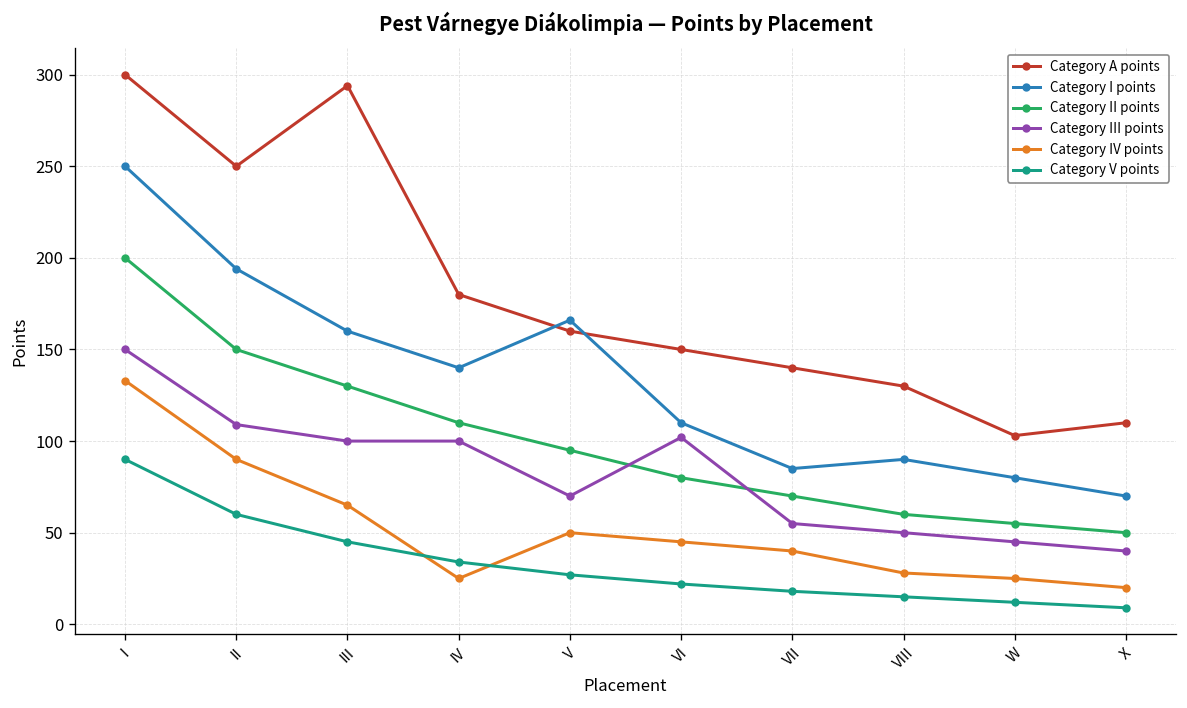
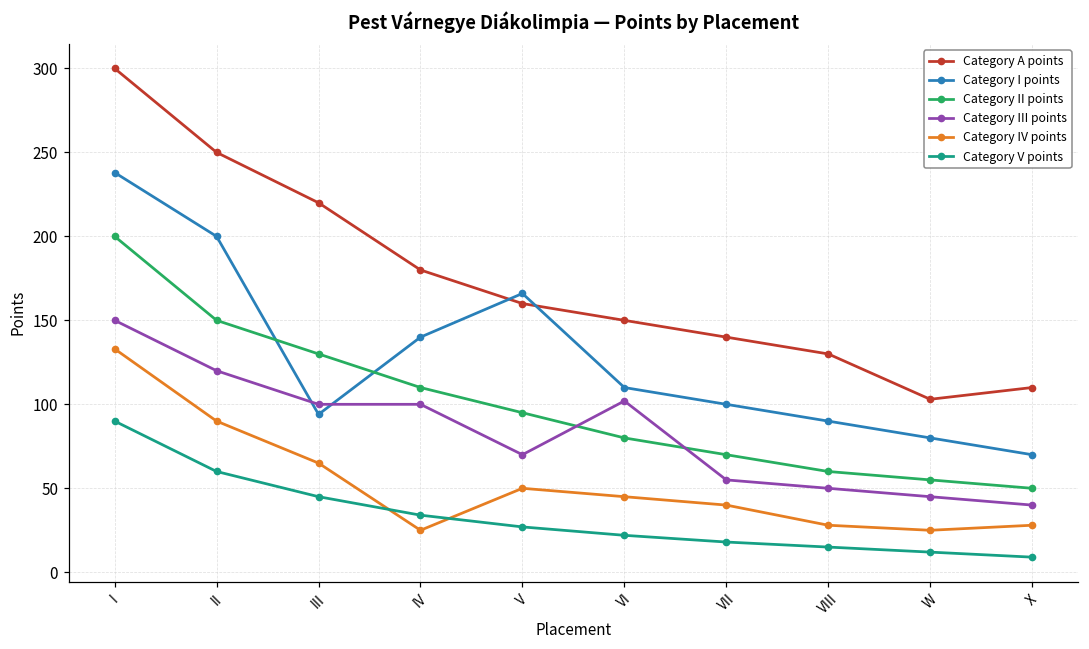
  {
    "Category A points": {
      "I": 300,
      "II": 250,
-     "III": 294,
+     "III": 220,
      "IV": 180,
      "V": 160,
      "VI": 150,
      "VII": 140,
      "VIII": 130,
      "W": 103,
      "X": 110
    },
    "Category I points": {
-     "I": 250,
-     "II": 194,
-     "III": 160,
+     "I": 238,
+     "II": 200,
+     "III": 94,
      "IV": 140,
      "V": 166,
      "VI": 110,
-     "VII": 85,
+     "VII": 100,
      "VIII": 90,
      "W": 80,
      "X": 70
    },
    "Category III points": {
      "I": 150,
-     "II": 109,
+     "II": 120,
      "III": 100,
      "IV": 100,
      "V": 70,
      "VI": 102,
      "VII": 55,
      "VIII": 50,
      "W": 45,
      "X": 40
    },
    "Category IV points": {
      "I": 133,
      "II": 90,
      "III": 65,
      "IV": 25,
      "V": 50,
      "VI": 45,
      "VII": 40,
      "VIII": 28,
      "W": 25,
-     "X": 20
+     "X": 28
    }
  }
